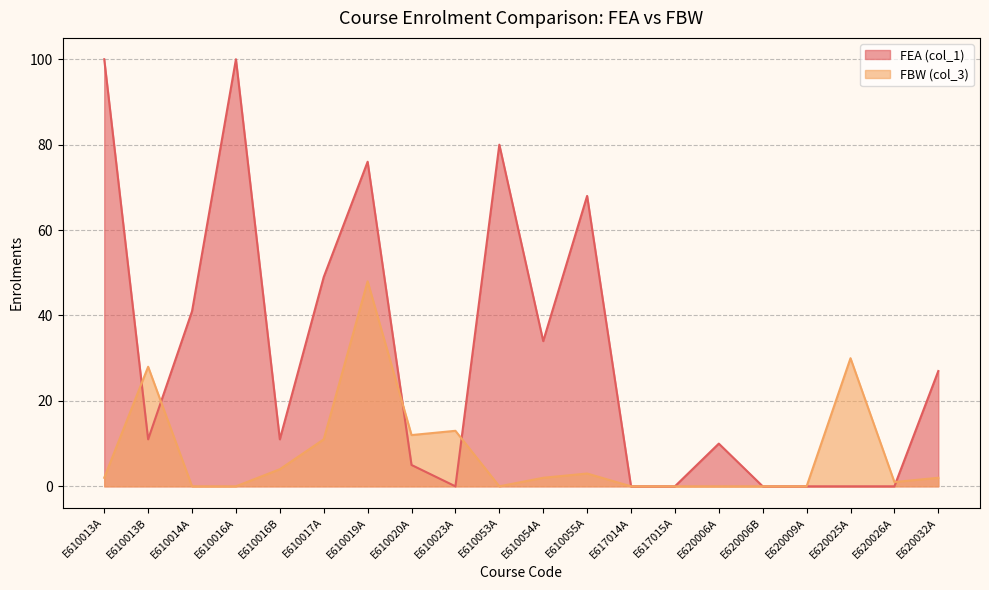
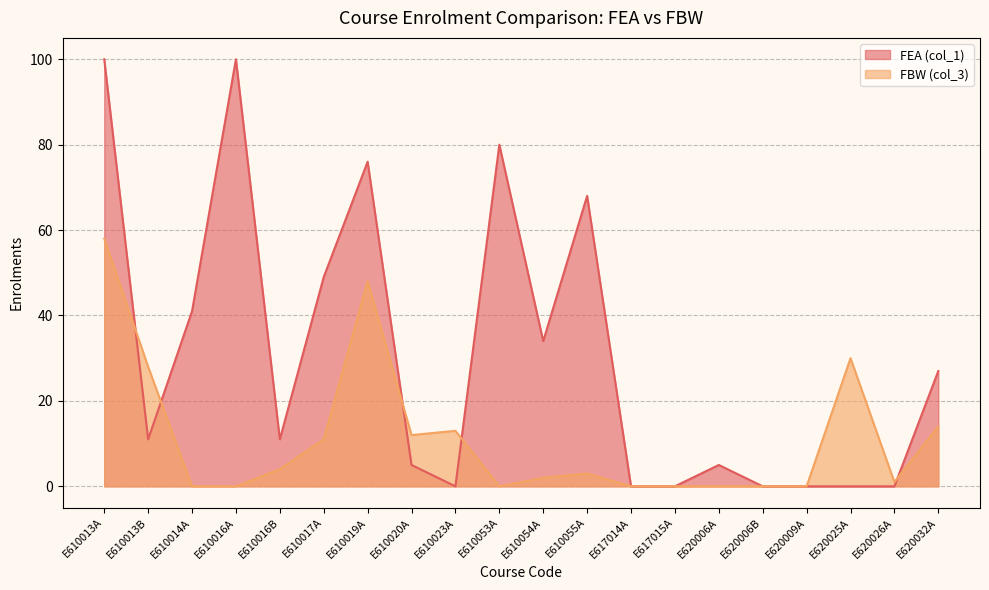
  {
    "FEA (col_1)": {
      "E610013A": 100,
      "E610013B": 11,
      "E610014A": 41,
      "E610016A": 100,
      "E610016B": 11,
      "E610017A": 49,
      "E610019A": 76,
      "E610020A": 5,
      "E610023A": 0,
      "E610053A": 80,
      "E610054A": 34,
      "E610055A": 68,
-     "E620006A": 10,
+     "E620006A": 5,
      "E620025A": 0,
      "E620026A": 0,
      "E620032A": 27
    },
    "FBW (col_3)": {
-     "E610013A": 2,
+     "E610013A": 58,
      "E610013B": 28,
      "E610014A": 0,
      "E610016A": 0,
      "E610016B": 4,
      "E610017A": 11,
      "E610019A": 48,
      "E610020A": 12,
      "E610023A": 13,
      "E610053A": 0,
      "E610054A": 2,
      "E610055A": 3,
      "E620006A": 0,
      "E620025A": 30,
      "E620026A": 1,
-     "E620032A": 2
+     "E620032A": 14
    }
  }
